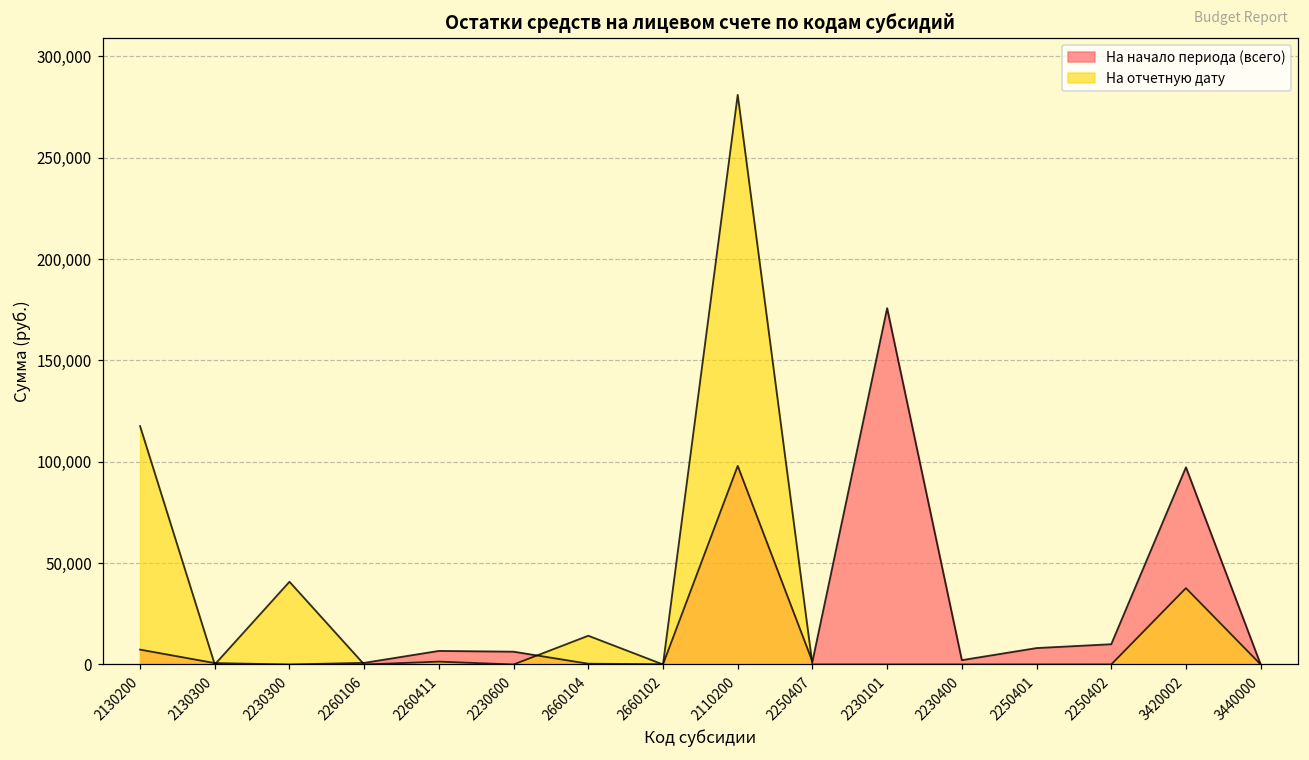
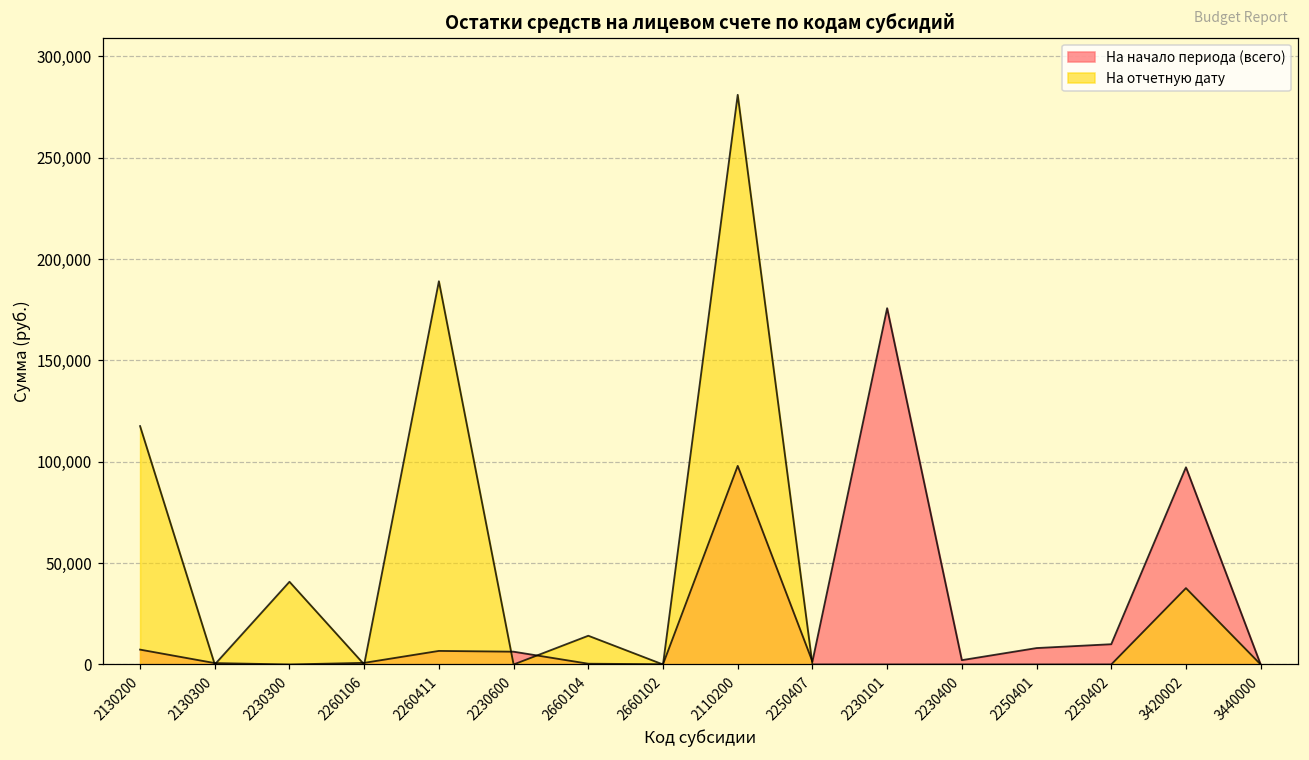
  {
    "На начало периода (всего)": {
      "2130200": "7,000",
      "2230300": "0",
      "2260411": "7,000",
      "2230600": "6,000",
      "2660104": "0",
      "2110200": "98,000",
      "2250407": "1,000",
      "2230101": "176,000",
      "2230400": "2,000",
      "2250401": "8,000",
      "2250402": "10,000",
      "3420002": "97,000"
    },
    "На отчетную дату": {
      "2130200": "118,000",
      "2230300": "41,000",
-     "2260411": "1,000",
+     "2260411": "189,000",
      "2230600": "0",
      "2660104": "14,000",
      "2110200": "281,000",
      "2250407": "0",
      "2230101": "0",
      "2230400": "0",
      "2250401": "0",
      "2250402": "0",
      "3420002": "38,000"
    }
  }
